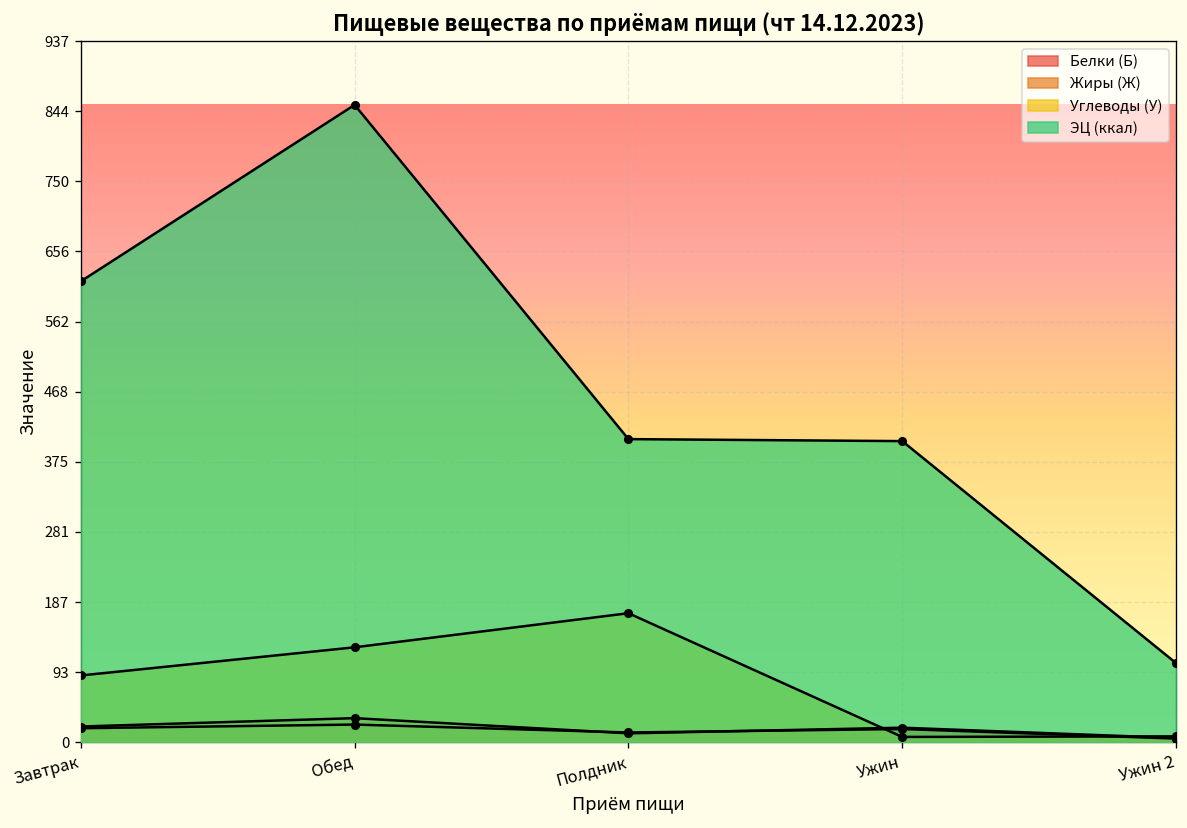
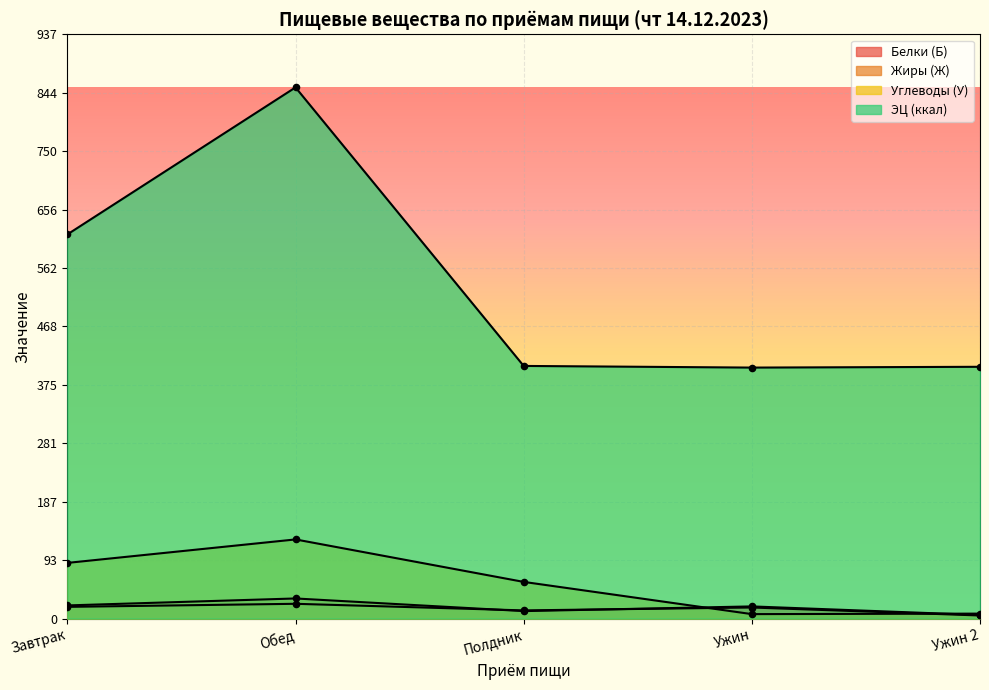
  {
    "Углеводы (У)": {
      "Завтрак": 90,
      "Обед": 130,
-     "Полдник": 170,
+     "Полдник": 60,
      "Ужин": 10
    },
    "ЭЦ (ккал)": {
      "Завтрак": 620,
      "Обед": 850,
      "Полдник": 410,
      "Ужин": 400,
-     "Ужин 2": 110
+     "Ужин 2": 400
    }
  }
